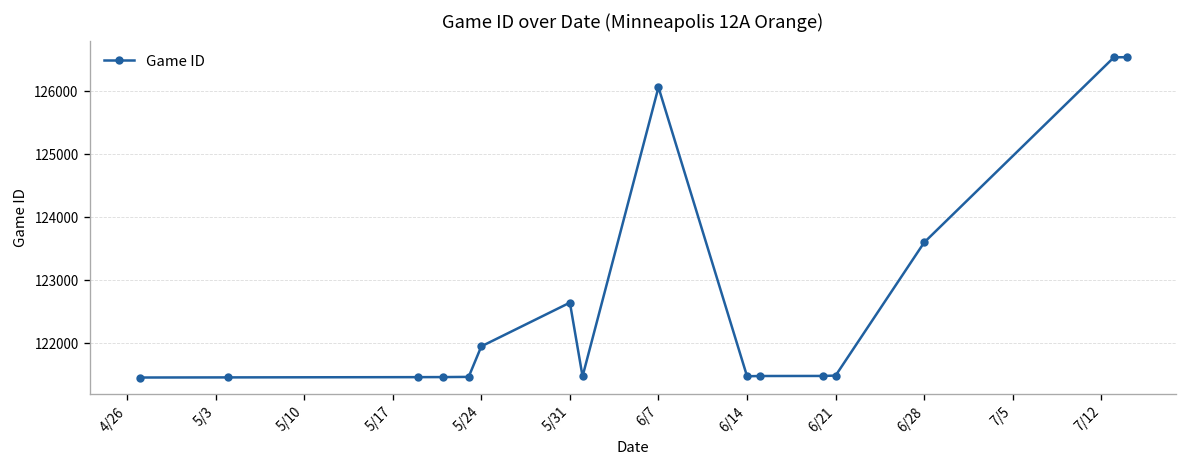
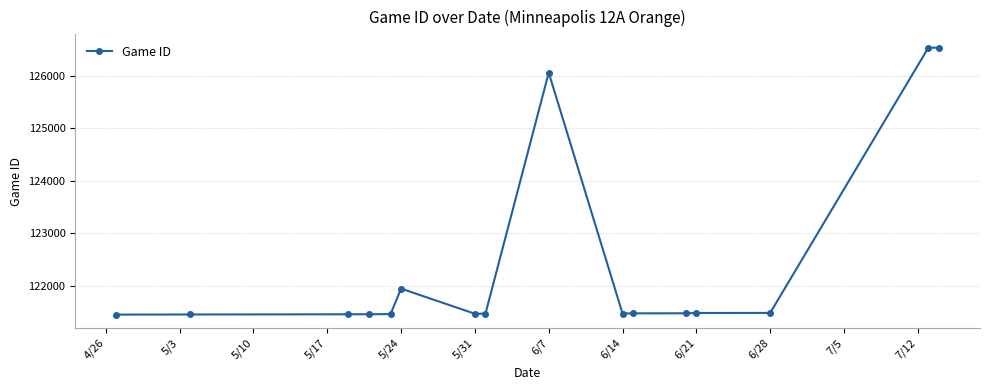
  {
    "5/24": 121900,
-   "5/31": 122600,
+   "5/31": 121500,
    "6/7": 126100,
    "6/14": 121500,
    "6/21": 121500,
-   "6/28": 123600
+   "6/28": 121500
  }
